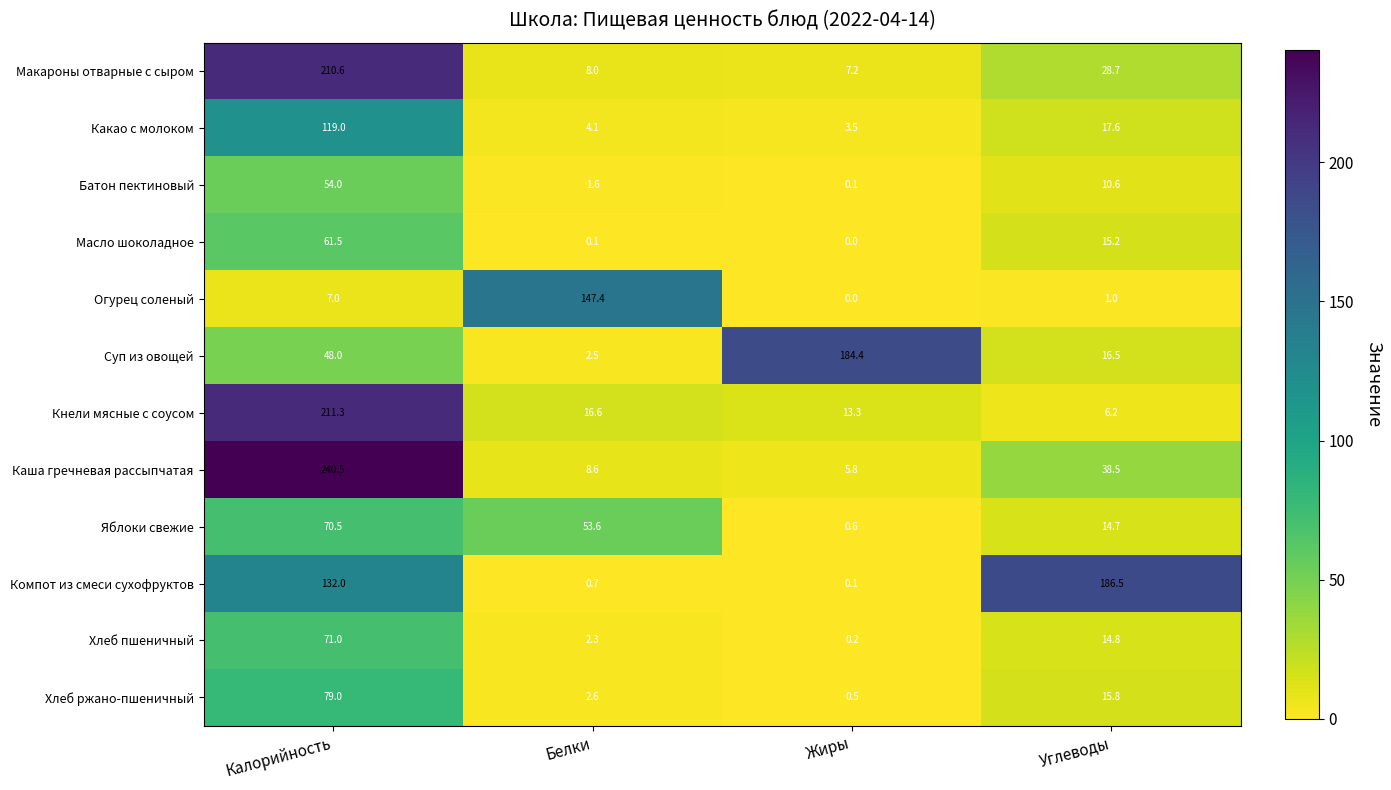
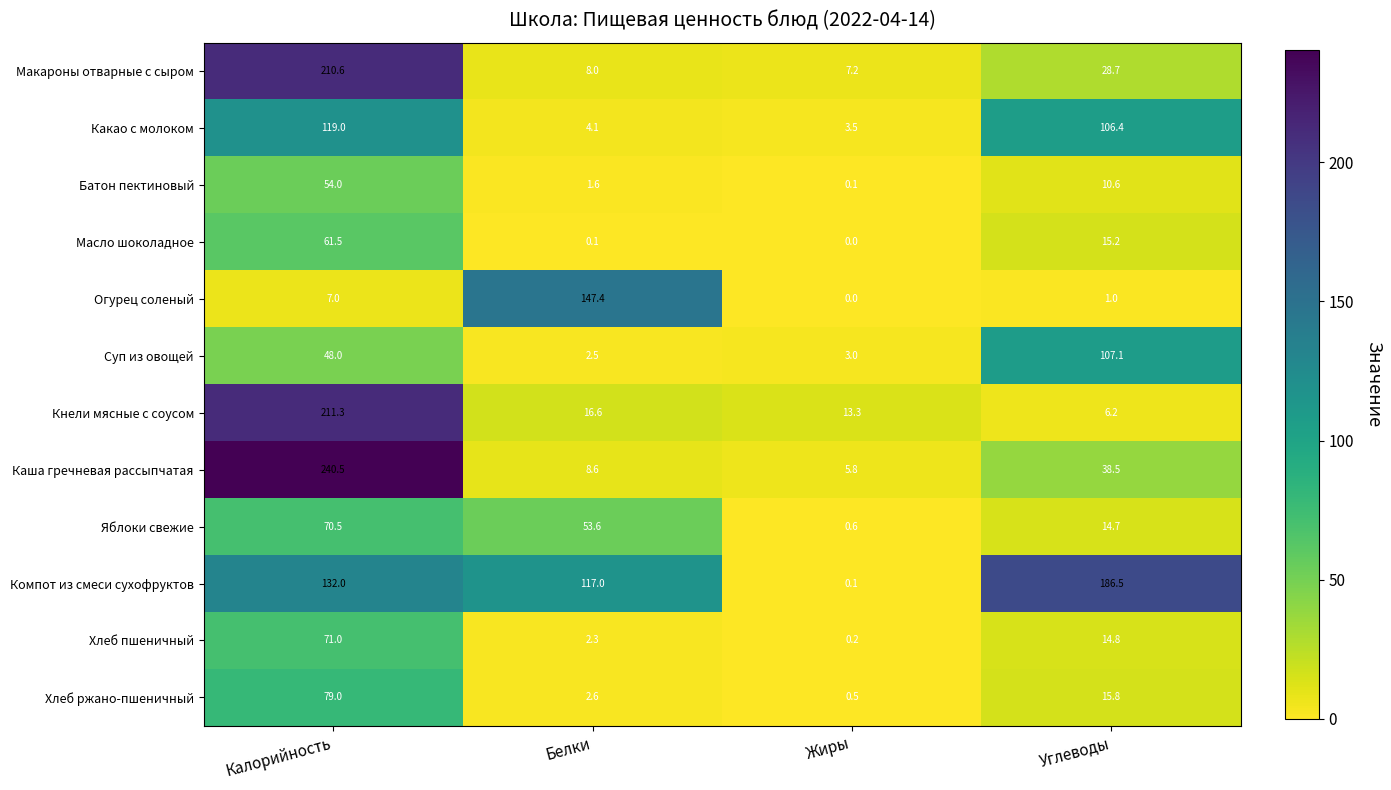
  {
    "Макароны отварные с сыром": {
      "Калорийность": 210.6,
      "Белки": 8.0,
      "Жиры": 7.2,
      "Углеводы": 28.7
    },
    "Какао с молоком": {
      "Калорийность": 119.0,
      "Белки": 4.1,
      "Жиры": 3.5,
-     "Углеводы": 17.6
+     "Углеводы": 106.4
    },
    "Батон пектиновый": {
      "Калорийность": 54.0,
      "Белки": 1.6,
      "Жиры": 0.1,
      "Углеводы": 10.6
    },
    "Масло шоколадное": {
      "Калорийность": 61.5,
      "Белки": 0.1,
      "Жиры": 0.0,
      "Углеводы": 15.2
    },
    "Огурец соленый": {
      "Калорийность": 7.0,
      "Белки": 147.4,
      "Жиры": 0.0,
      "Углеводы": 1.0
    },
    "Суп из овощей": {
      "Калорийность": 48.0,
      "Белки": 2.5,
-     "Жиры": 184.4,
-     "Углеводы": 16.5
+     "Жиры": 3.0,
+     "Углеводы": 107.1
    },
    "Кнели мясные с соусом": {
      "Калорийность": 211.3,
      "Белки": 16.6,
      "Жиры": 13.3,
      "Углеводы": 6.2
    },
    "Каша гречневая рассыпчатая": {
      "Калорийность": 240.5,
      "Белки": 8.6,
      "Жиры": 5.8,
      "Углеводы": 38.5
    },
    "Яблоки свежие": {
      "Калорийность": 70.5,
      "Белки": 53.6,
      "Жиры": 0.6,
      "Углеводы": 14.7
    },
    "Компот из смеси сухофруктов": {
      "Калорийность": 132.0,
-     "Белки": 0.7,
+     "Белки": 117.0,
      "Жиры": 0.1,
      "Углеводы": 186.5
    },
    "Хлеб пшеничный": {
      "Калорийность": 71.0,
      "Белки": 2.3,
      "Жиры": 0.2,
      "Углеводы": 14.8
    },
    "Хлеб ржано-пшеничный": {
      "Калорийность": 79.0,
      "Белки": 2.6,
      "Жиры": 0.5,
      "Углеводы": 15.8
    }
  }
